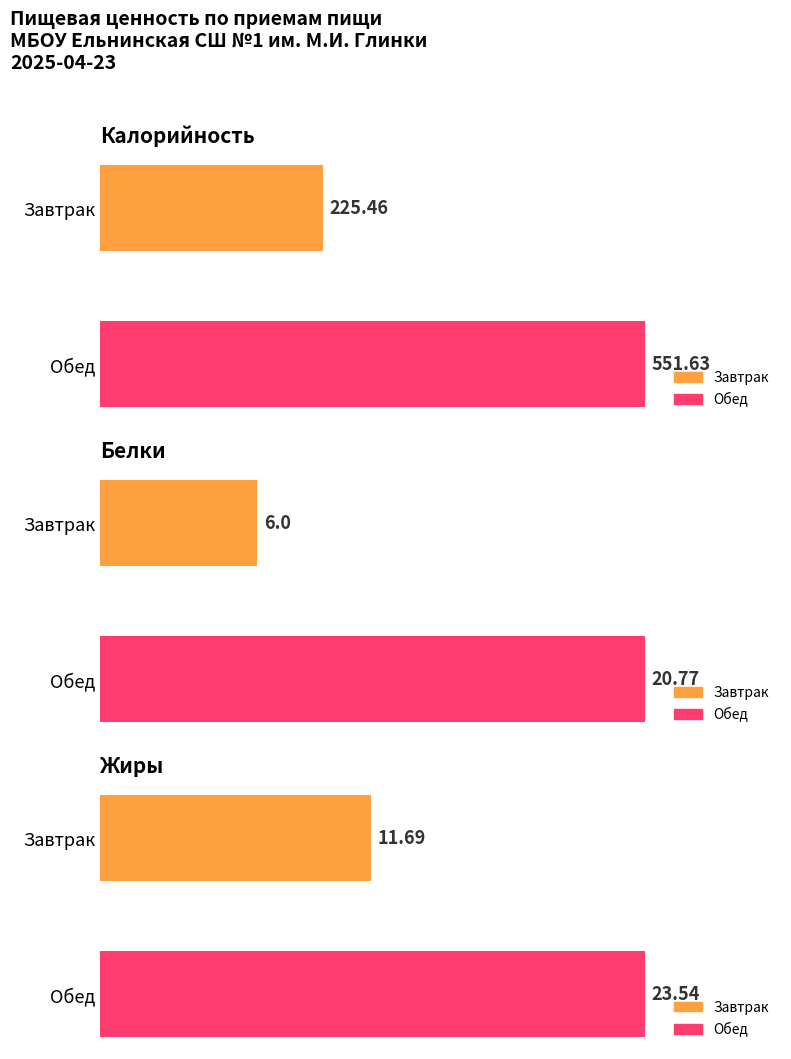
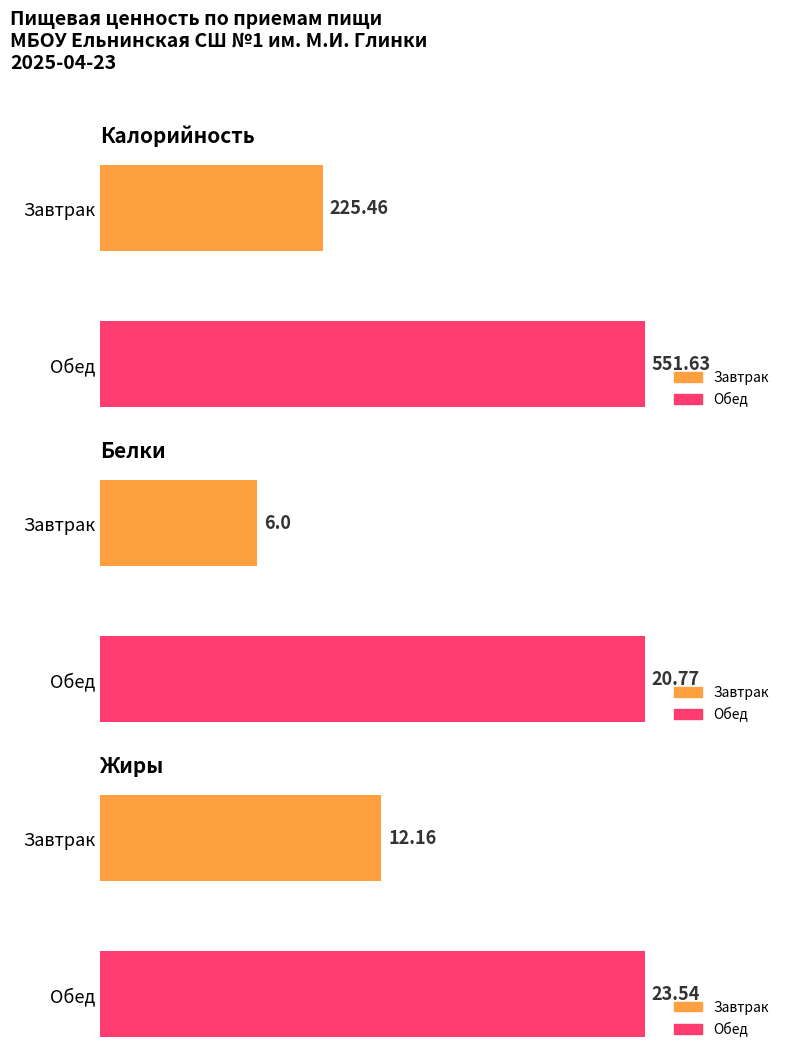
  {
    "Калорийность": {
      "Завтрак": 225.46,
      "Обед": 551.63
    },
    "Белки": {
      "Завтрак": 6.0,
      "Обед": 20.77
    },
    "Жиры": {
-     "Завтрак": 11.69,
+     "Завтрак": 12.16,
      "Обед": 23.54
    }
  }
